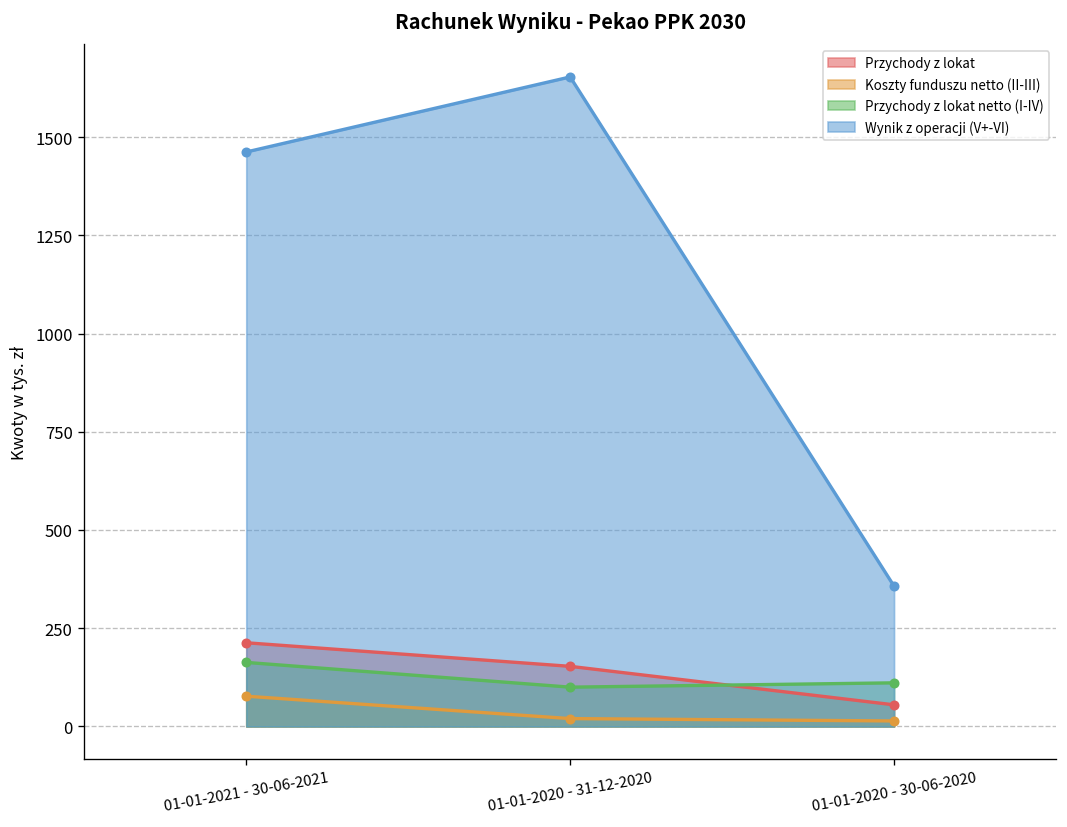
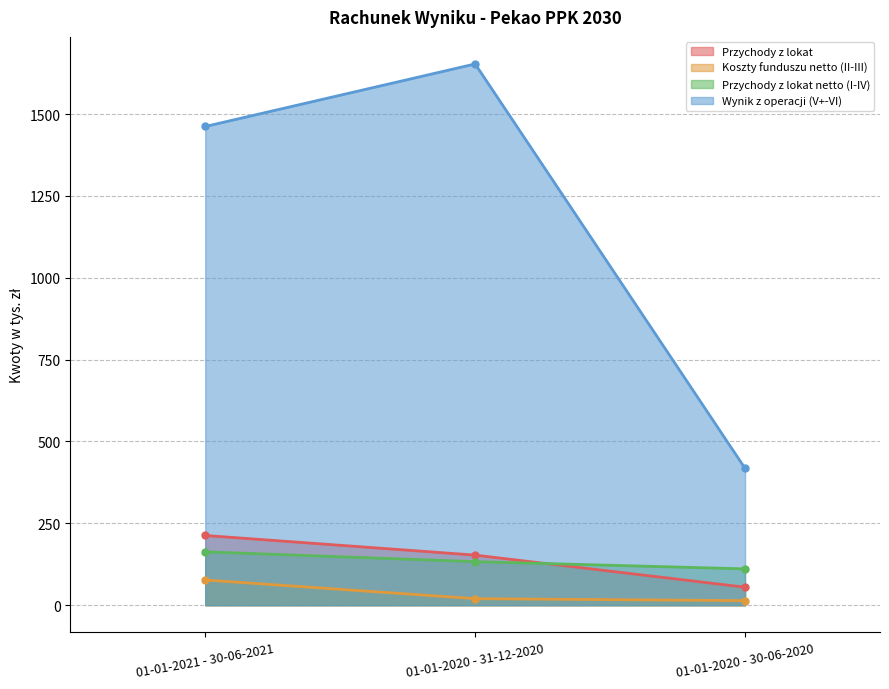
  {
    "Przychody z lokat netto (I-IV)": {
      "01-01-2021 - 30-06-2021": 160,
-     "01-01-2020 - 31-12-2020": 100,
+     "01-01-2020 - 31-12-2020": 130,
      "01-01-2020 - 30-06-2020": 110
    },
    "Wynik z operacji (V+-VI)": {
      "01-01-2021 - 30-06-2021": 1460,
      "01-01-2020 - 31-12-2020": 1650,
-     "01-01-2020 - 30-06-2020": 360
+     "01-01-2020 - 30-06-2020": 420
    }
  }
